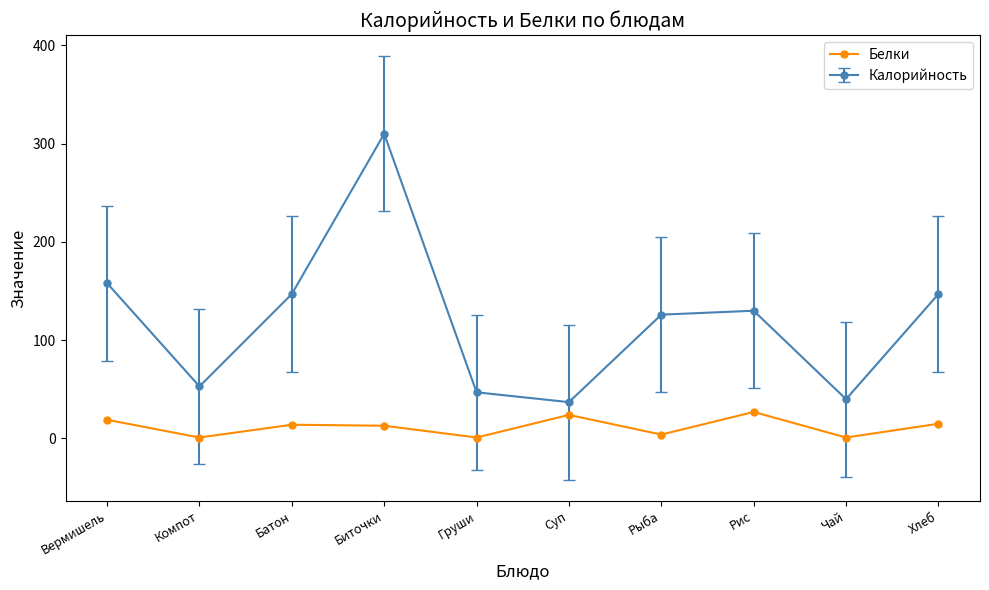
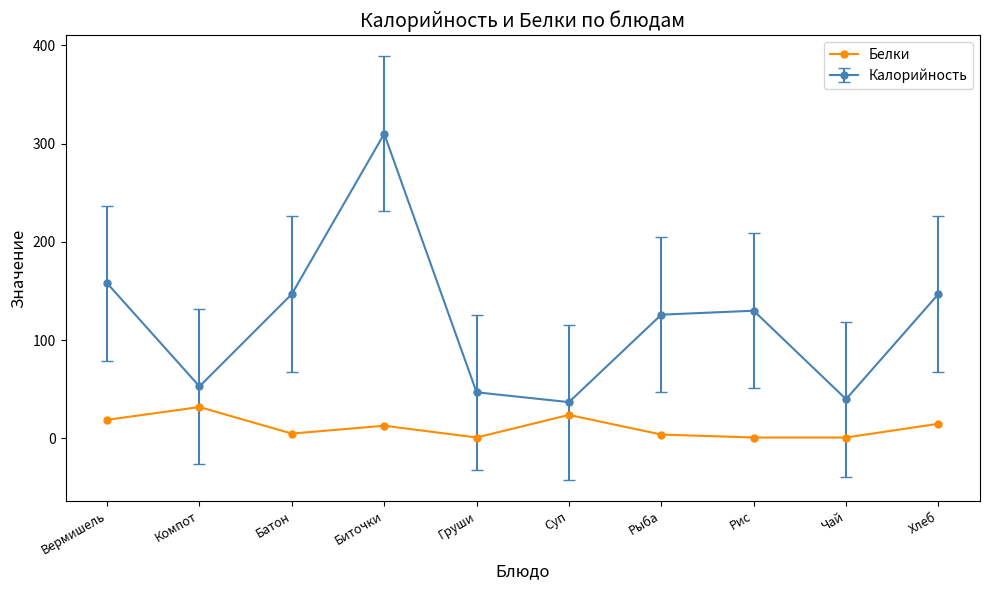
  {
    "Белки": {
      "Вермишель": 20,
-     "Компот": 0,
-     "Батон": 14,
+     "Компот": 30,
+     "Батон": 5,
      "Биточки": 10,
      "Груши": 0,
      "Суп": 20,
      "Рыба": 0,
-     "Рис": 30,
+     "Рис": 0,
      "Чай": 0,
      "Хлеб": 20
    }
  }
